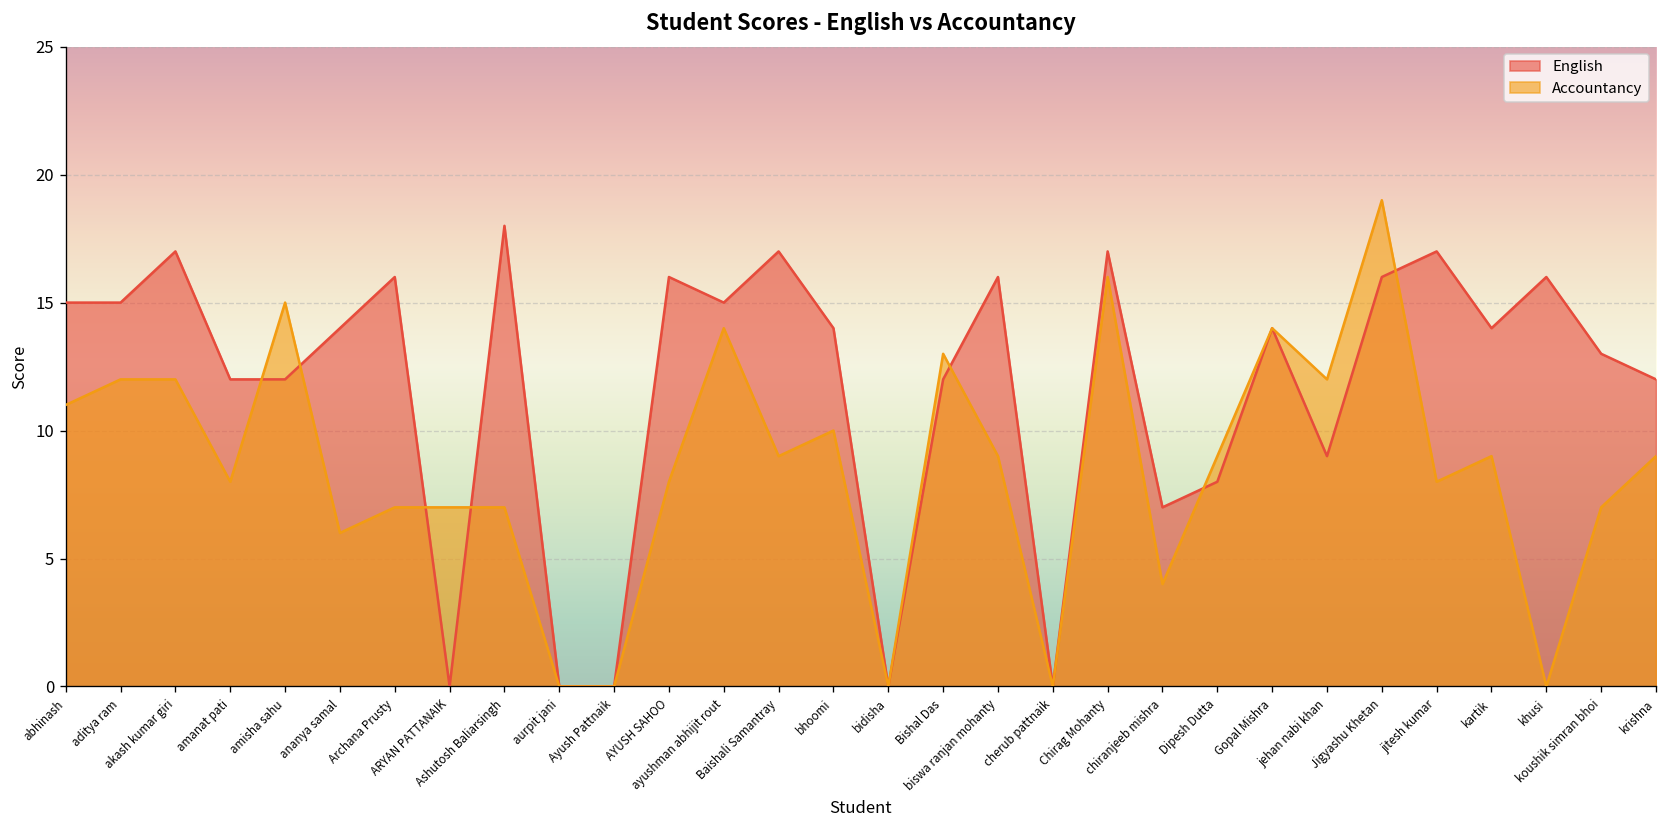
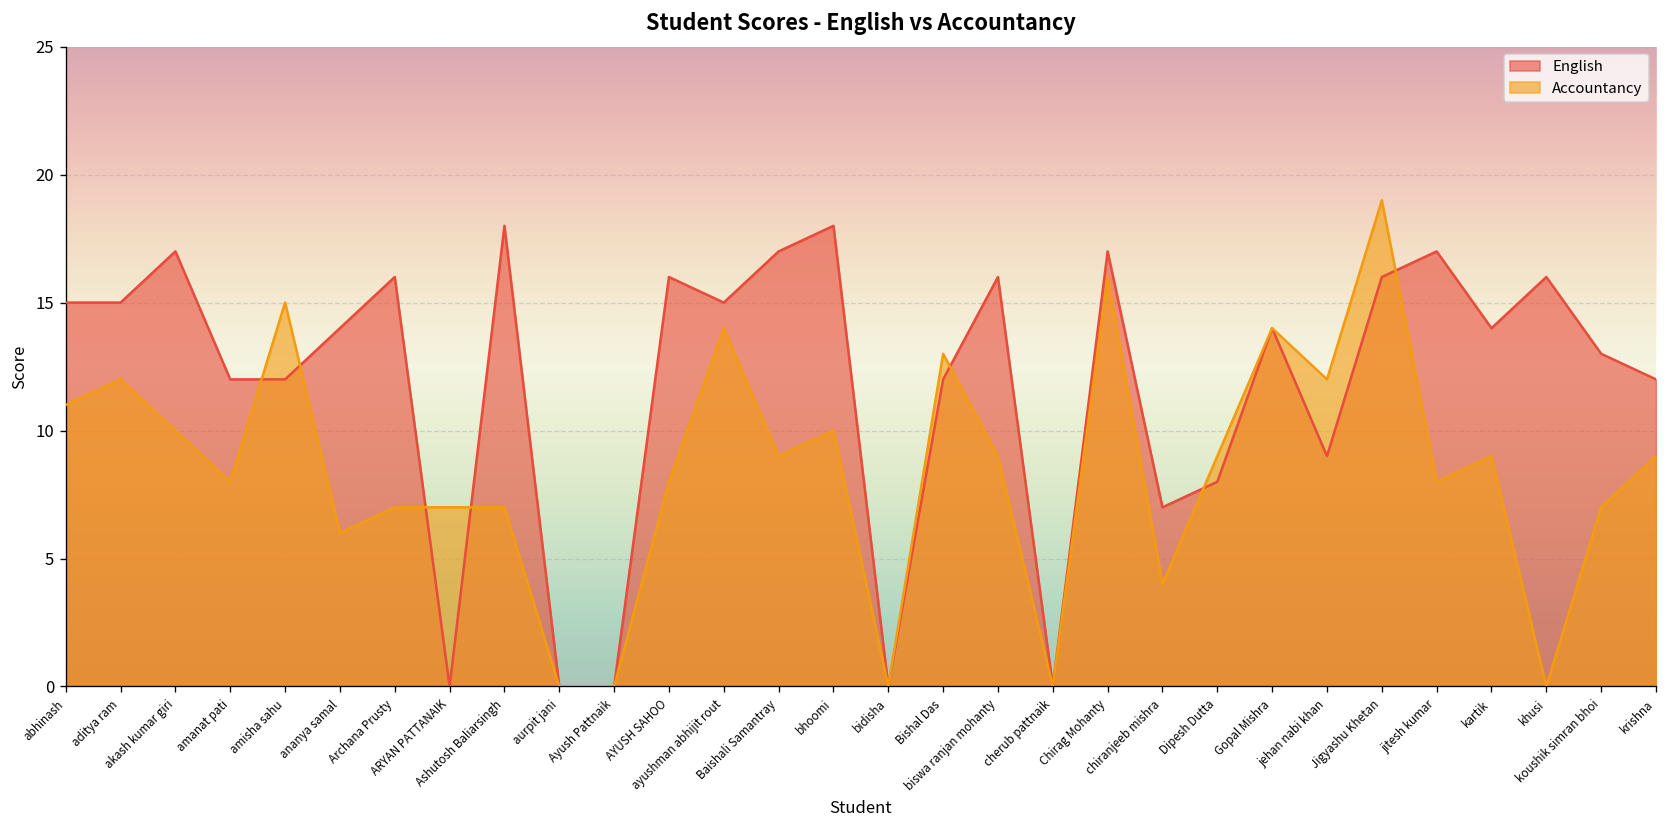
  {
    "English": {
      "abhinash": 15,
      "aditya ram": 15,
      "akash kumar giri": 17,
      "amanat pati": 12,
      "amisha sahu": 12,
      "ananya samal": 14,
      "Archana Prusty": 16,
      "ARYAN PATTANAIK": 0,
      "Ashutosh Baliarsingh": 18,
      "AYUSH SAHOO": 16,
      "ayushman abhijit rout": 15,
      "Baishali Samantray": 17,
-     "bhoomi": 14,
+     "bhoomi": 18,
      "Bishal Das": 12,
      "biswa ranjan mohanty": 16,
      "Chirag Mohanty": 17,
      "chiranjeeb mishra": 7,
      "Dipesh Dutta": 8,
      "jehan nabi khan": 9,
      "Jigyashu Khetan": 16,
      "jitesh kumar": 17,
      "kartik": 14,
      "khusi": 16,
      "koushik simran bhoi": 13,
      "krishna": 12
    },
    "Accountancy": {
      "abhinash": 11,
      "aditya ram": 12,
-     "akash kumar giri": 12,
+     "akash kumar giri": 10,
      "amanat pati": 8,
      "amisha sahu": 15,
      "ananya samal": 6,
      "Archana Prusty": 7,
      "ARYAN PATTANAIK": 7,
      "Ashutosh Baliarsingh": 7,
      "AYUSH SAHOO": 8,
      "ayushman abhijit rout": 14,
      "Baishali Samantray": 9,
      "bhoomi": 10,
      "Bishal Das": 13,
      "biswa ranjan mohanty": 9,
      "Chirag Mohanty": 16,
      "chiranjeeb mishra": 4,
      "Dipesh Dutta": 9,
      "jehan nabi khan": 12,
      "Jigyashu Khetan": 19,
      "jitesh kumar": 8,
      "kartik": 9,
      "khusi": 0,
      "koushik simran bhoi": 7,
      "krishna": 9
    }
  }
